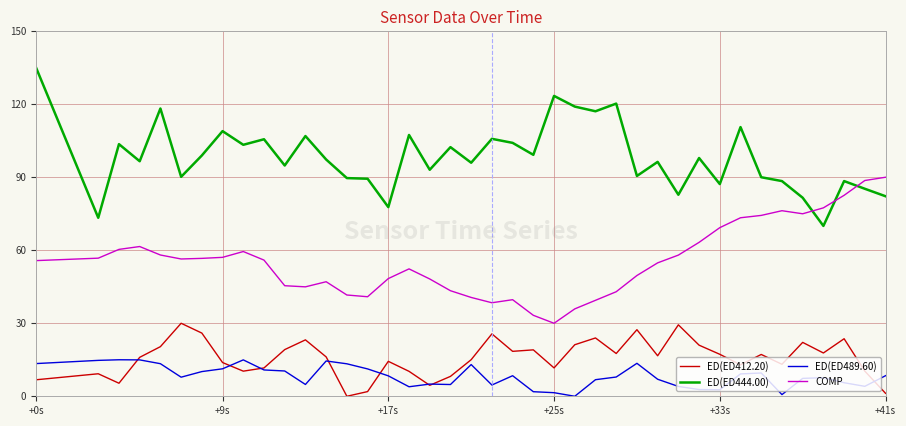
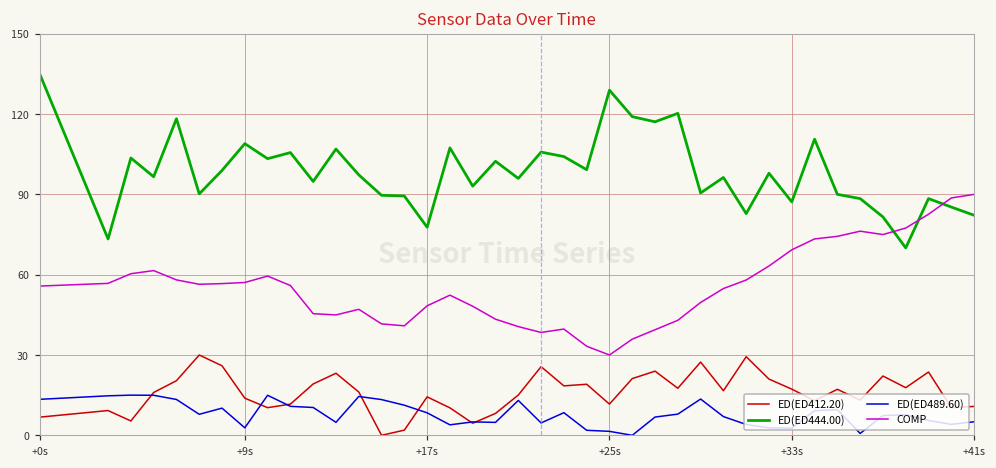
  {
    "ED(ED412.20)": {
      "+0s": 7,
      "+9s": 14,
      "+17s": 14,
      "+25s": 12,
      "+33s": 17,
-     "+41s": 1
+     "+41s": 11
    },
    "ED(ED444.00)": {
      "+0s": 135,
      "+9s": 109,
      "+17s": 78,
-     "+25s": 123,
+     "+25s": 129,
      "+33s": 87,
      "+41s": 82
    },
    "ED(ED489.60)": {
      "+0s": 13,
-     "+9s": 11,
+     "+9s": 3,
      "+17s": 8,
      "+25s": 1,
-     "+41s": 8
+     "+41s": 5
    },
    "COMP": {
      "+0s": 56,
      "+9s": 57,
      "+17s": 48,
      "+25s": 30,
      "+33s": 69,
      "+41s": 90
    }
  }
